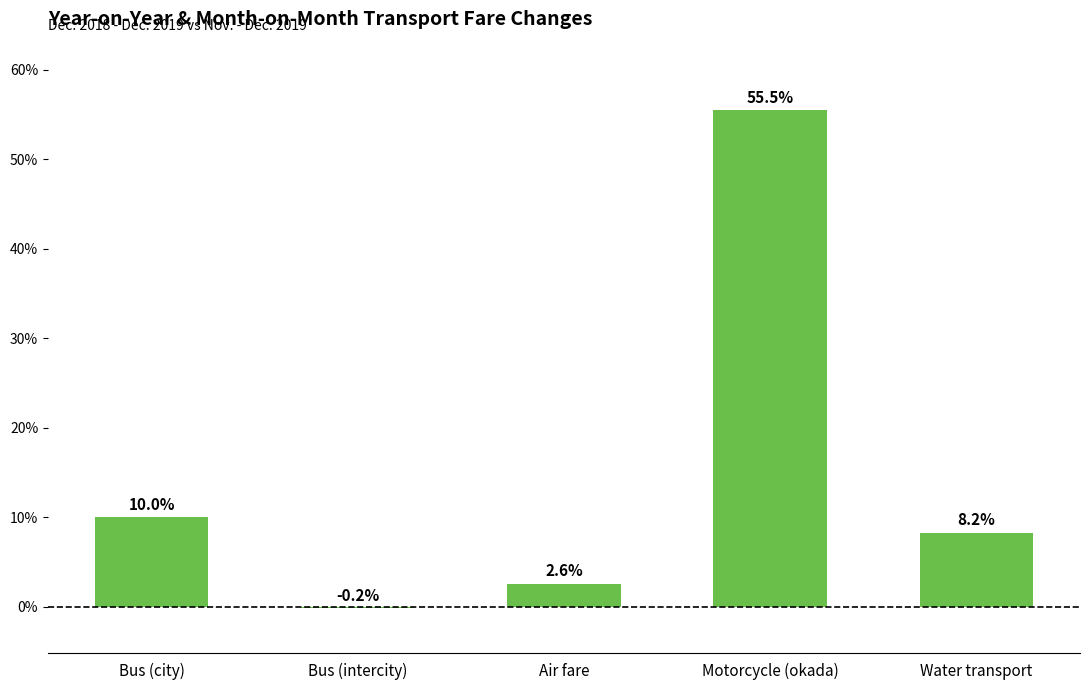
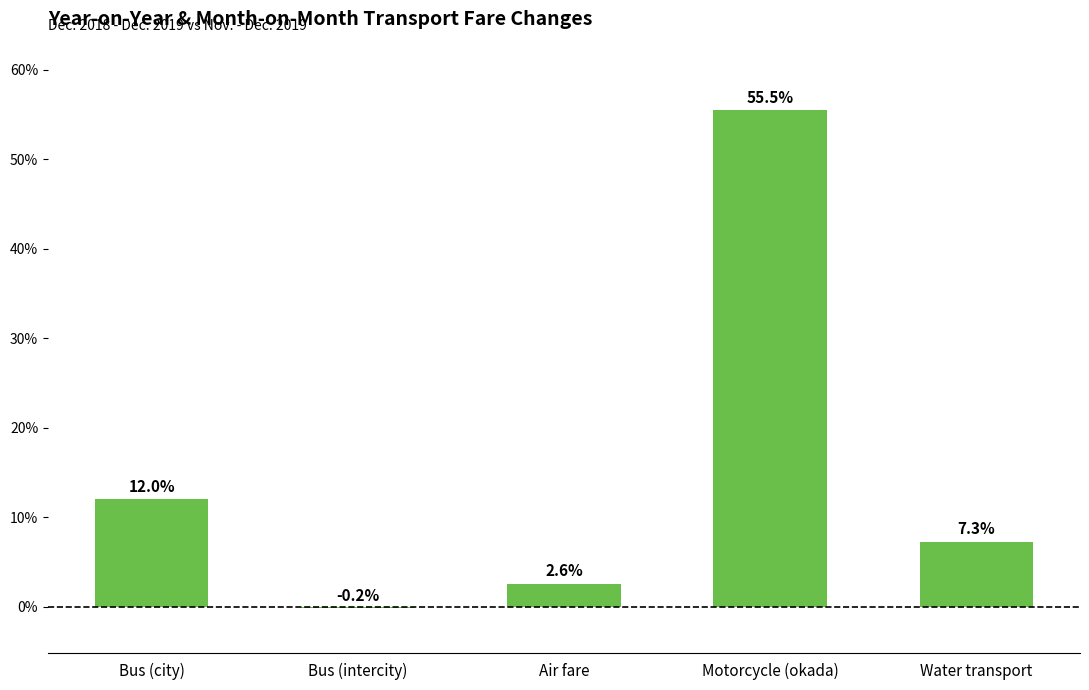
  {
-   "Bus (city)": "10.0%",
+   "Bus (city)": "12.0%",
    "Bus (intercity)": "-0.2%",
    "Air fare": "2.6%",
    "Motorcycle (okada)": "55.5%",
-   "Water transport": "8.2%"
+   "Water transport": "7.3%"
  }
